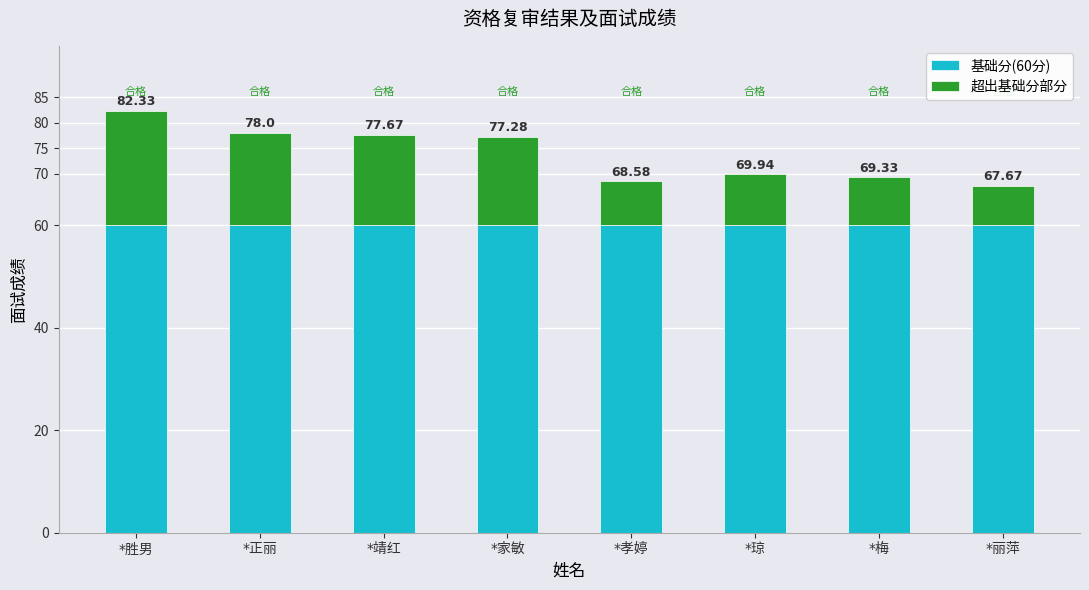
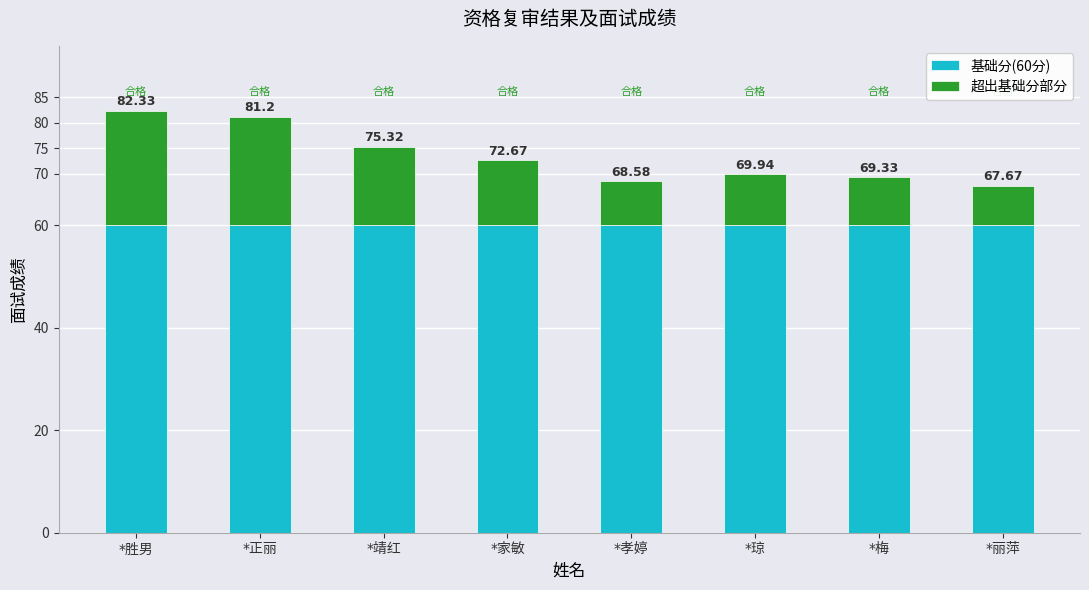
  {
    "基础分(60分)": {
      "*胜男": 60,
      "*正丽": 60,
      "*靖红": 60,
      "*家敏": 60,
      "*孝婷": 60,
      "*琼": 60,
      "*梅": 60,
      "*丽萍": 60
    },
    "超出基础分部分": {
-     "*正丽": 78.0,
-     "*靖红": 77.67,
-     "*家敏": 77.28
+     "*正丽": 81.2,
+     "*靖红": 75.32,
+     "*家敏": 72.67
    }
  }
